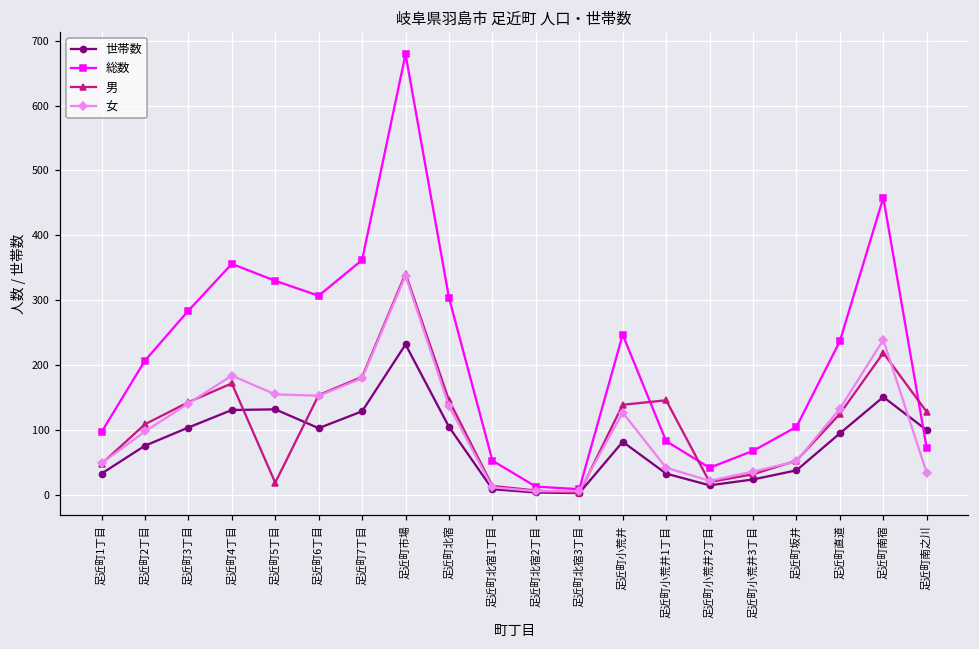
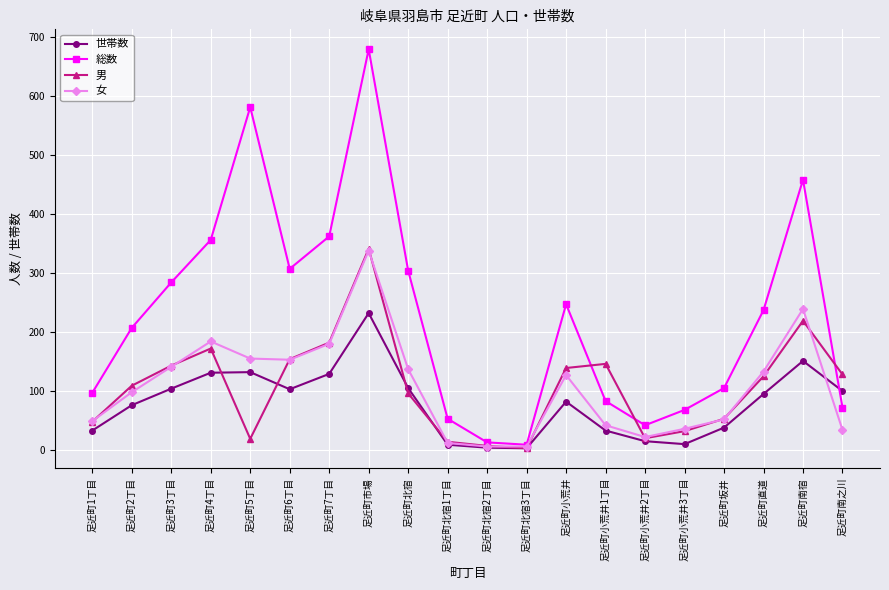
  {
    "世帯数": {
      "足近町1丁目": 30,
      "足近町2丁目": 80,
      "足近町3丁目": 100,
      "足近町4丁目": 130,
      "足近町5丁目": 130,
      "足近町6丁目": 100,
      "足近町7丁目": 130,
      "足近町市場": 230,
      "足近町北宿": 110,
      "足近町小荒井": 80,
      "足近町小荒井1丁目": 30,
      "足近町小荒井2丁目": 20,
-     "足近町小荒井3丁目": 20,
+     "足近町小荒井3丁目": 10,
      "足近町坂井": 40,
      "足近町直道": 100,
      "足近町南宿": 150,
      "足近町南之川": 100
    },
    "総数": {
      "足近町1丁目": 100,
      "足近町2丁目": 210,
      "足近町3丁目": 280,
      "足近町4丁目": 360,
-     "足近町5丁目": 330,
+     "足近町5丁目": 580,
      "足近町6丁目": 310,
      "足近町7丁目": 360,
      "足近町市場": 680,
      "足近町北宿": 300,
      "足近町北宿1丁目": 50,
      "足近町北宿2丁目": 10,
      "足近町小荒井": 250,
      "足近町小荒井1丁目": 80,
      "足近町小荒井2丁目": 40,
      "足近町小荒井3丁目": 70,
      "足近町坂井": 110,
      "足近町直道": 240,
      "足近町南宿": 460,
      "足近町南之川": 70
    },
    "男": {
      "足近町2丁目": 110,
      "足近町4丁目": 170,
      "足近町5丁目": 20,
-     "足近町北宿": 150,
+     "足近町北宿": 100,
      "足近町小荒井": 140,
      "足近町小荒井1丁目": 150,
      "足近町直道": 130,
      "足近町南宿": 220,
      "足近町南之川": 130
    },
    "女": {
      "足近町2丁目": 100,
      "足近町4丁目": 180,
      "足近町5丁目": 160,
      "足近町北宿": 140,
      "足近町小荒井": 130,
      "足近町小荒井1丁目": 40,
      "足近町直道": 130,
      "足近町南宿": 240,
      "足近町南之川": 30
    }
  }
